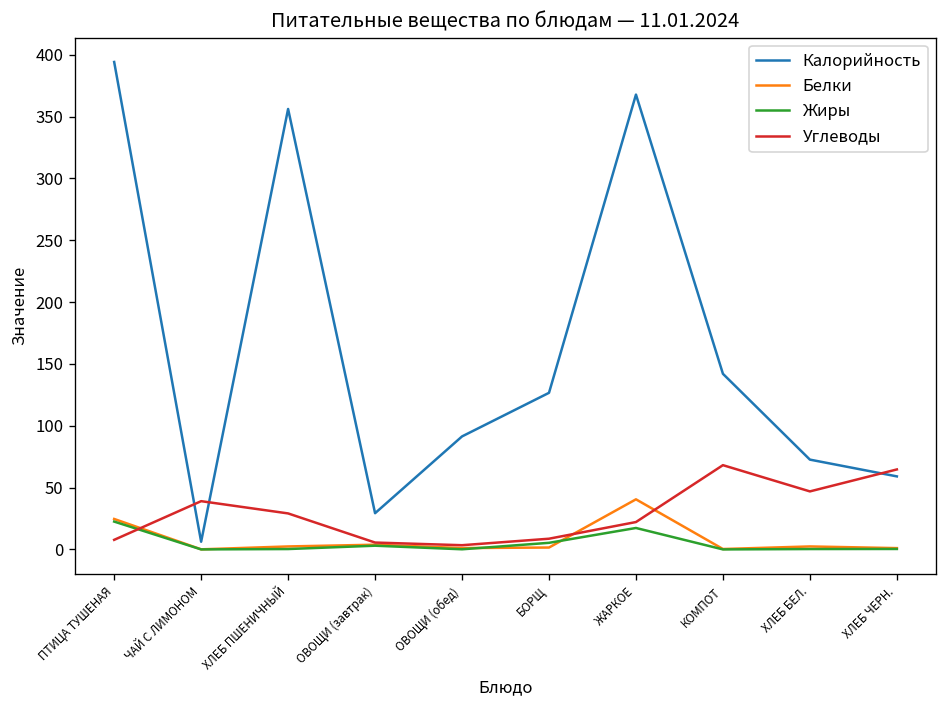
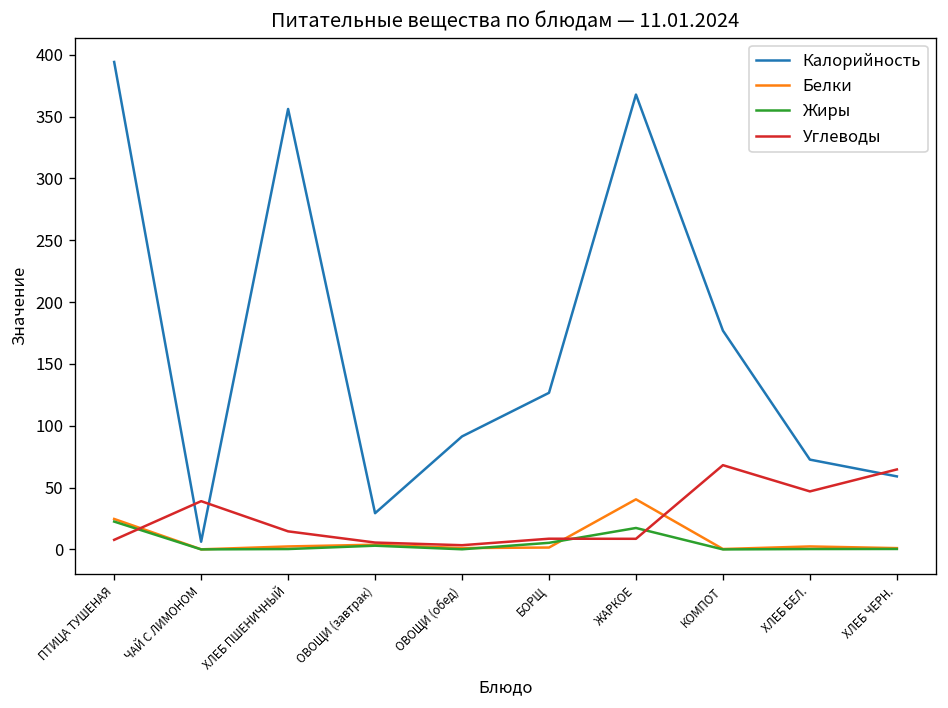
  {
    "Калорийность": {
      "ПТИЦА ТУШЕНАЯ": 394,
      "ЧАЙ С ЛИМОНОМ": 6,
      "ХЛЕБ ПШЕНИЧНЫЙ": 356,
      "ОВОЩИ (завтрак)": 29,
      "ОВОЩИ (обед)": 91,
      "БОРЩ": 127,
      "ЖАРКОЕ": 368,
-     "КОМПОТ": 142,
+     "КОМПОТ": 177,
      "ХЛЕБ БЕЛ.": 73,
      "ХЛЕБ ЧЕРН.": 59
    },
    "Белки": {
      "БОРЩ": 2,
      "ЖАРКОЕ": 41
    },
    "Жиры": {
      "БОРЩ": 5,
      "ЖАРКОЕ": 17
    },
    "Углеводы": {
      "ПТИЦА ТУШЕНАЯ": 8,
      "ЧАЙ С ЛИМОНОМ": 39,
-     "ХЛЕБ ПШЕНИЧНЫЙ": 29,
+     "ХЛЕБ ПШЕНИЧНЫЙ": 15,
      "БОРЩ": 9,
-     "ЖАРКОЕ": 22,
+     "ЖАРКОЕ": 9,
      "КОМПОТ": 68,
      "ХЛЕБ БЕЛ.": 47,
      "ХЛЕБ ЧЕРН.": 65
    }
  }
